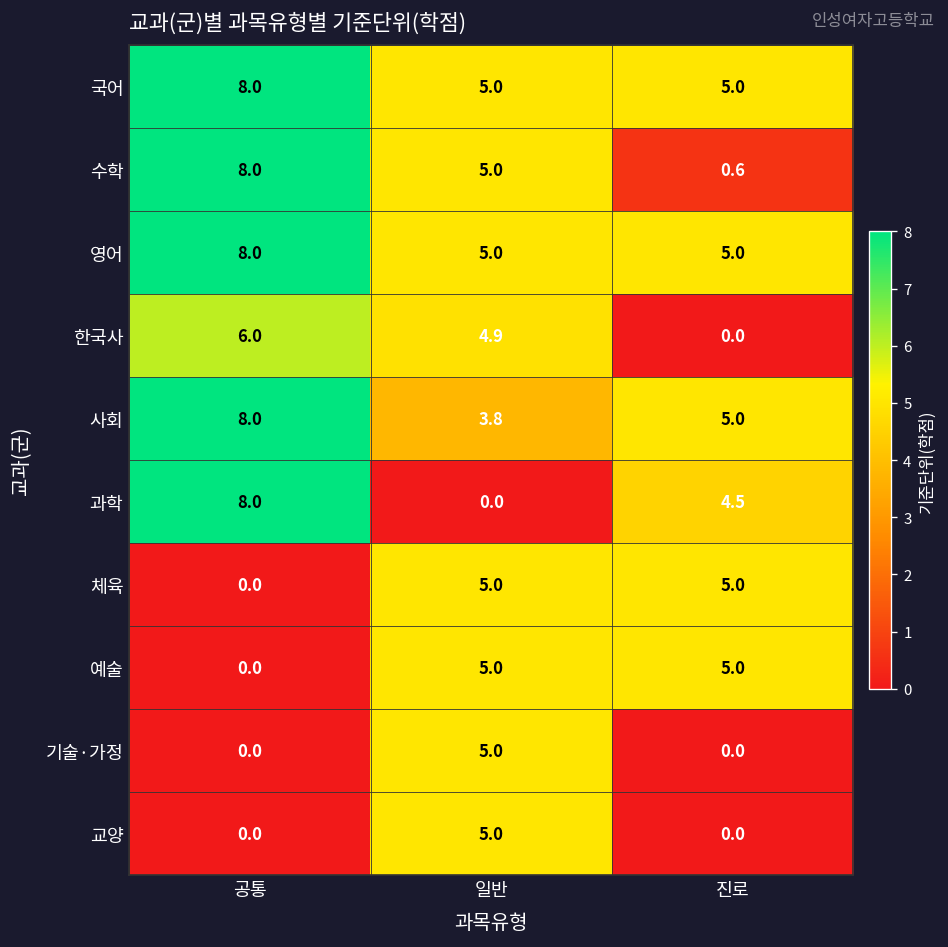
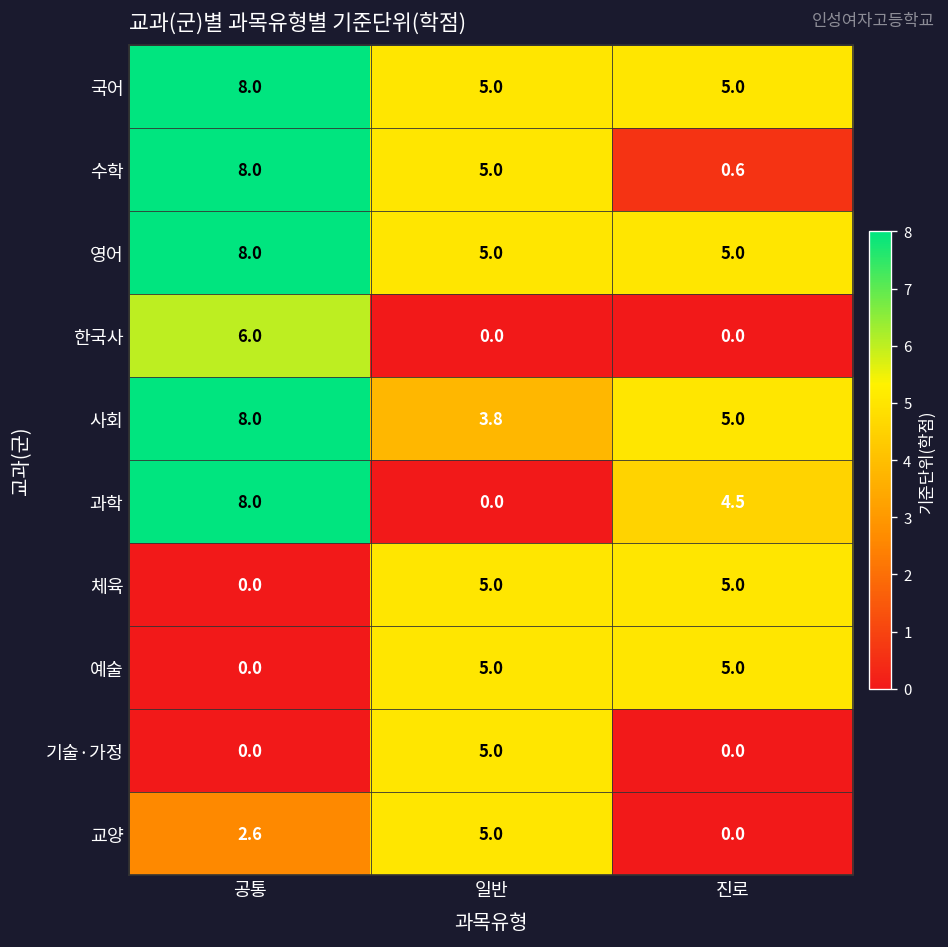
  {
    "국어": {
      "공통": 8.0,
      "일반": 5.0,
      "진로": 5.0
    },
    "수학": {
      "공통": 8.0,
      "일반": 5.0,
      "진로": 0.6
    },
    "영어": {
      "공통": 8.0,
      "일반": 5.0,
      "진로": 5.0
    },
    "한국사": {
      "공통": 6.0,
-     "일반": 4.9,
+     "일반": 0.0,
      "진로": 0.0
    },
    "사회": {
      "공통": 8.0,
      "일반": 3.8,
      "진로": 5.0
    },
    "과학": {
      "공통": 8.0,
      "일반": 0.0,
      "진로": 4.5
    },
    "체육": {
      "공통": 0.0,
      "일반": 5.0,
      "진로": 5.0
    },
    "예술": {
      "공통": 0.0,
      "일반": 5.0,
      "진로": 5.0
    },
    "기술·가정": {
      "공통": 0.0,
      "일반": 5.0,
      "진로": 0.0
    },
    "교양": {
-     "공통": 0.0,
+     "공통": 2.6,
      "일반": 5.0,
      "진로": 0.0
    }
  }
